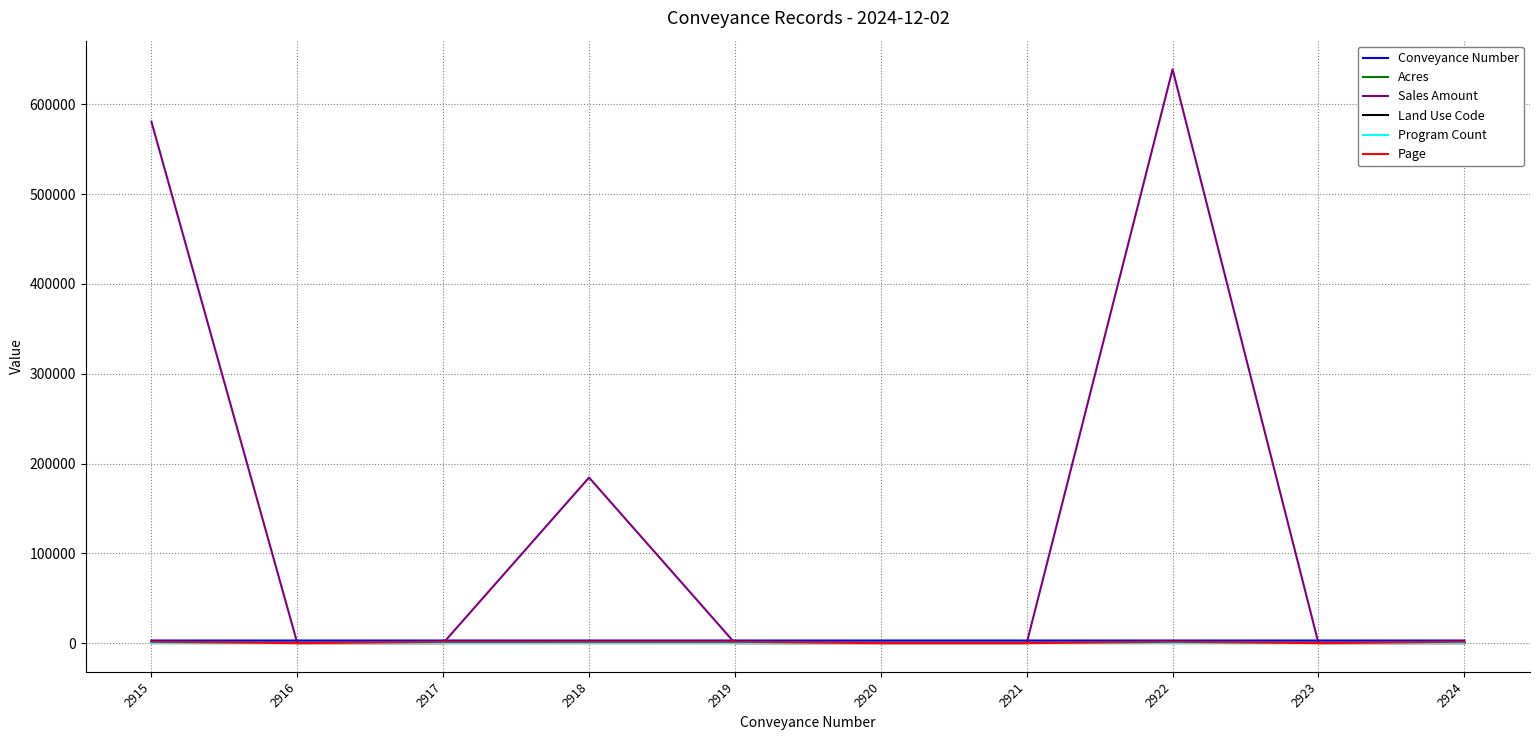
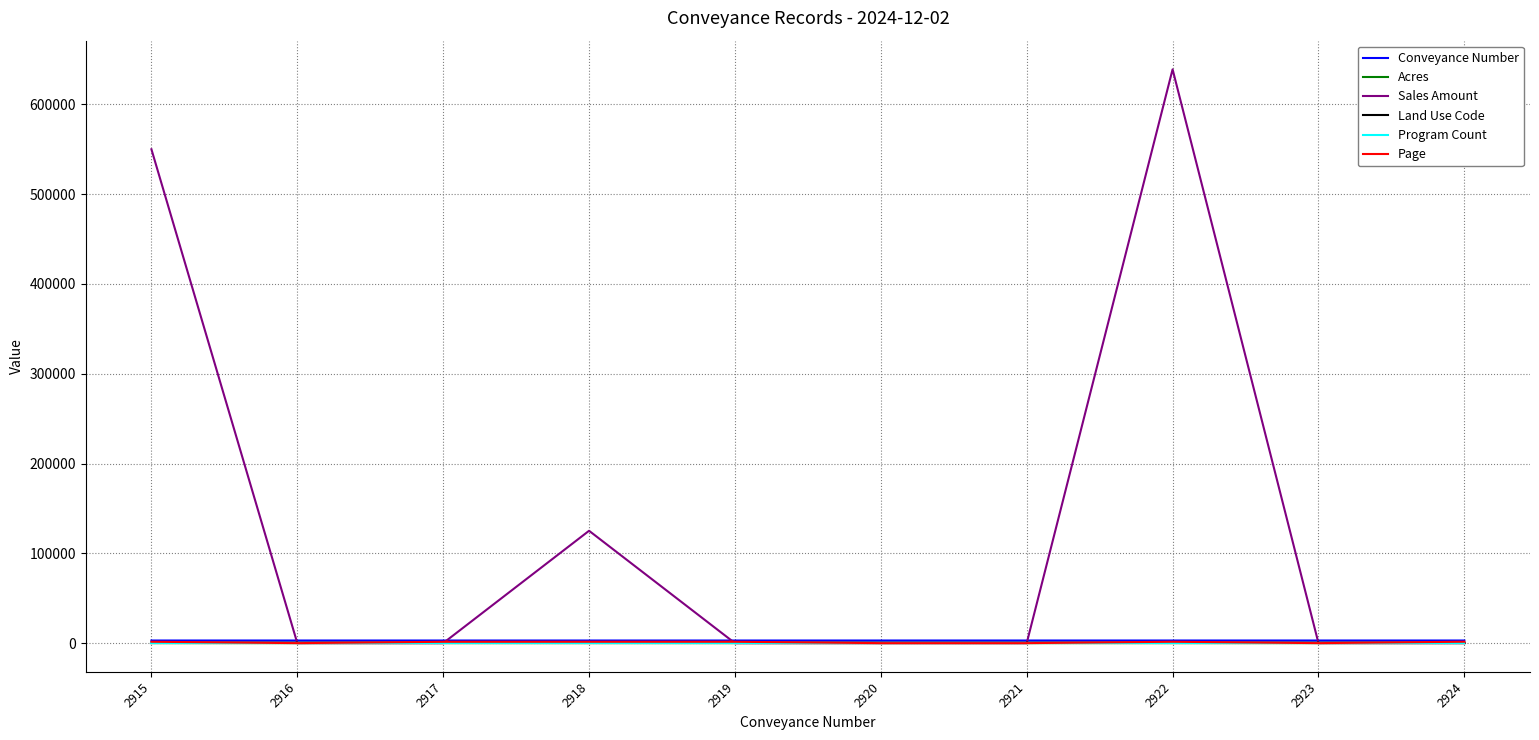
  {
    "Sales Amount": {
-     "2915": 580000,
-     "2918": 180000,
+     "2915": 550000,
+     "2918": 130000,
      "2922": 640000
    }
  }
